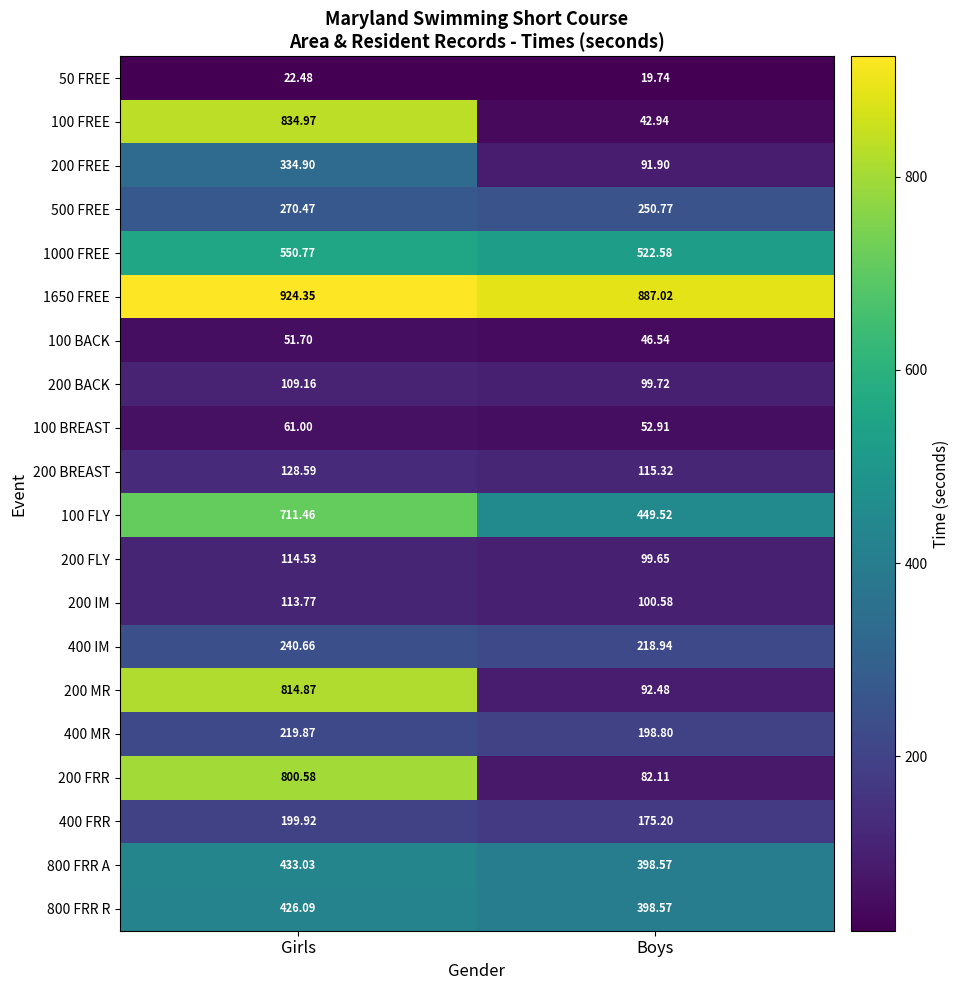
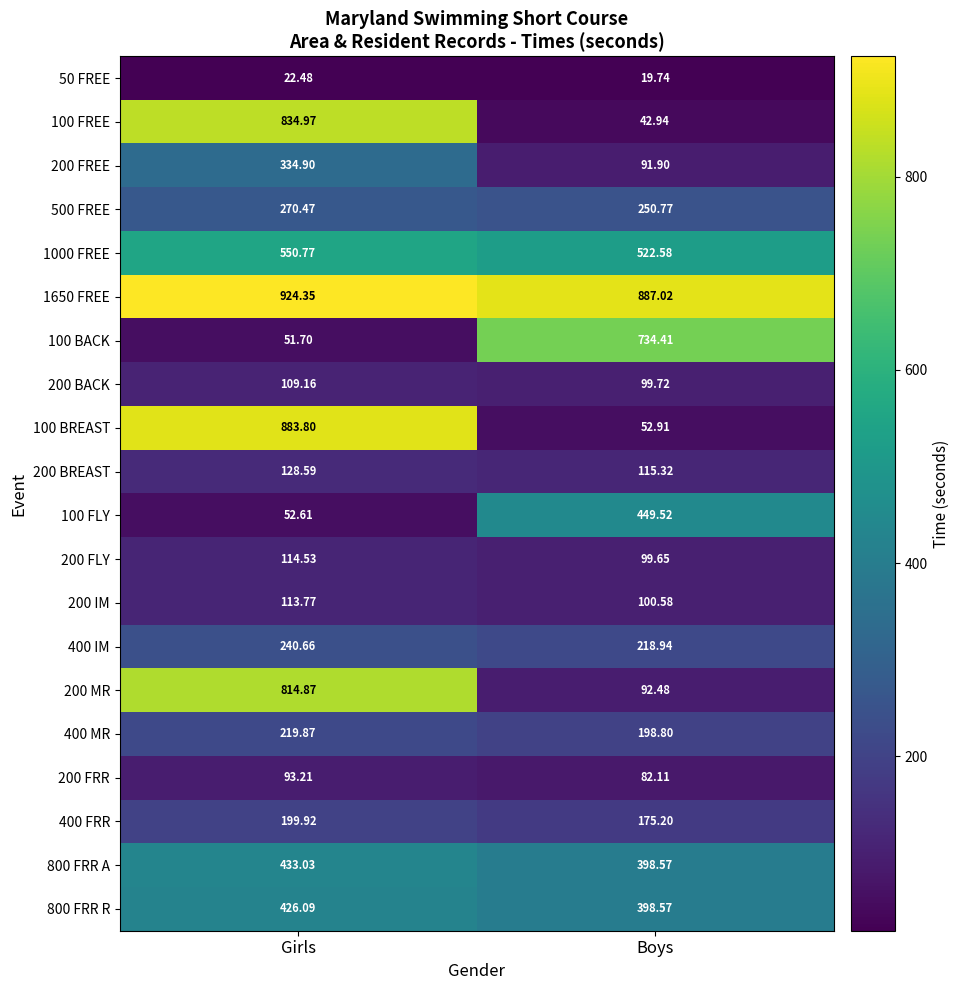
  {
    "50 FREE": {
      "Girls": 22.48,
      "Boys": 19.74
    },
    "100 FREE": {
      "Girls": 834.97,
      "Boys": 42.94
    },
    "200 FREE": {
      "Girls": 334.90,
      "Boys": 91.90
    },
    "500 FREE": {
      "Girls": 270.47,
      "Boys": 250.77
    },
    "1000 FREE": {
      "Girls": 550.77,
      "Boys": 522.58
    },
    "1650 FREE": {
      "Girls": 924.35,
      "Boys": 887.02
    },
    "100 BACK": {
      "Girls": 51.70,
-     "Boys": 46.54
+     "Boys": 734.41
    },
    "200 BACK": {
      "Girls": 109.16,
      "Boys": 99.72
    },
    "100 BREAST": {
-     "Girls": 61.00,
+     "Girls": 883.80,
      "Boys": 52.91
    },
    "200 BREAST": {
      "Girls": 128.59,
      "Boys": 115.32
    },
    "100 FLY": {
-     "Girls": 711.46,
+     "Girls": 52.61,
      "Boys": 449.52
    },
    "200 FLY": {
      "Girls": 114.53,
      "Boys": 99.65
    },
    "200 IM": {
      "Girls": 113.77,
      "Boys": 100.58
    },
    "400 IM": {
      "Girls": 240.66,
      "Boys": 218.94
    },
    "200 MR": {
      "Girls": 814.87,
      "Boys": 92.48
    },
    "400 MR": {
      "Girls": 219.87,
      "Boys": 198.80
    },
    "200 FRR": {
-     "Girls": 800.58,
+     "Girls": 93.21,
      "Boys": 82.11
    },
    "400 FRR": {
      "Girls": 199.92,
      "Boys": 175.20
    },
    "800 FRR A": {
      "Girls": 433.03,
      "Boys": 398.57
    },
    "800 FRR R": {
      "Girls": 426.09,
      "Boys": 398.57
    }
  }
